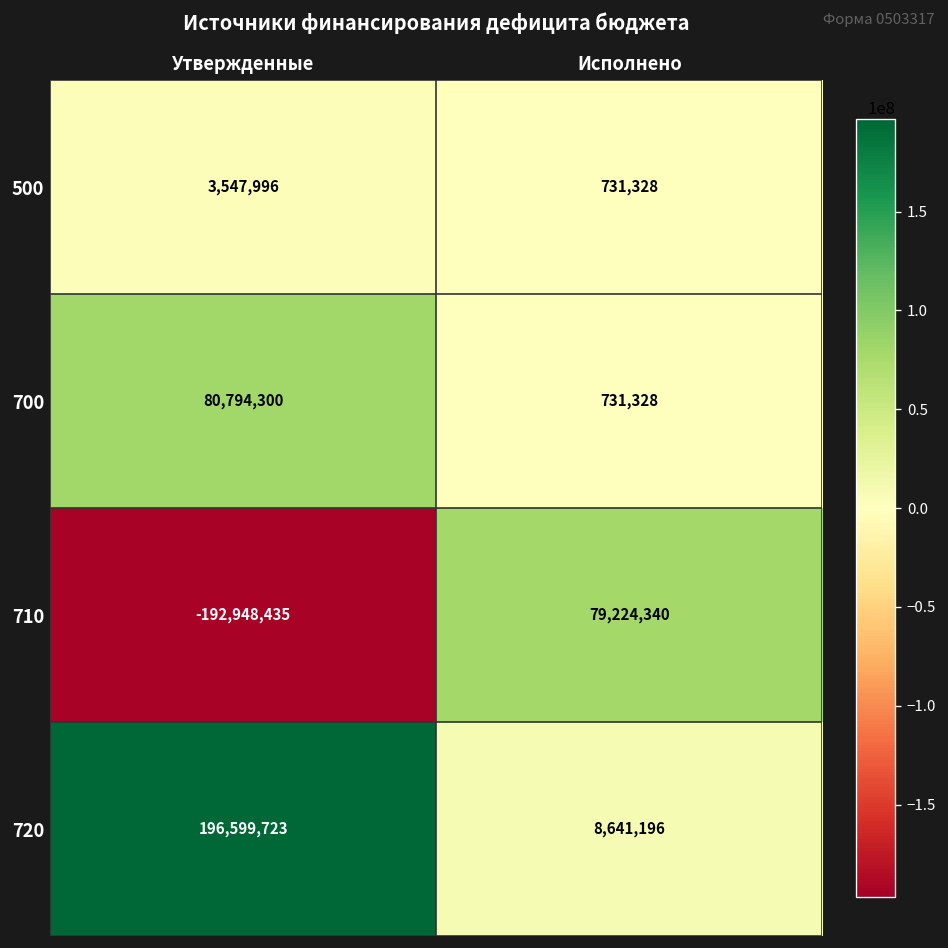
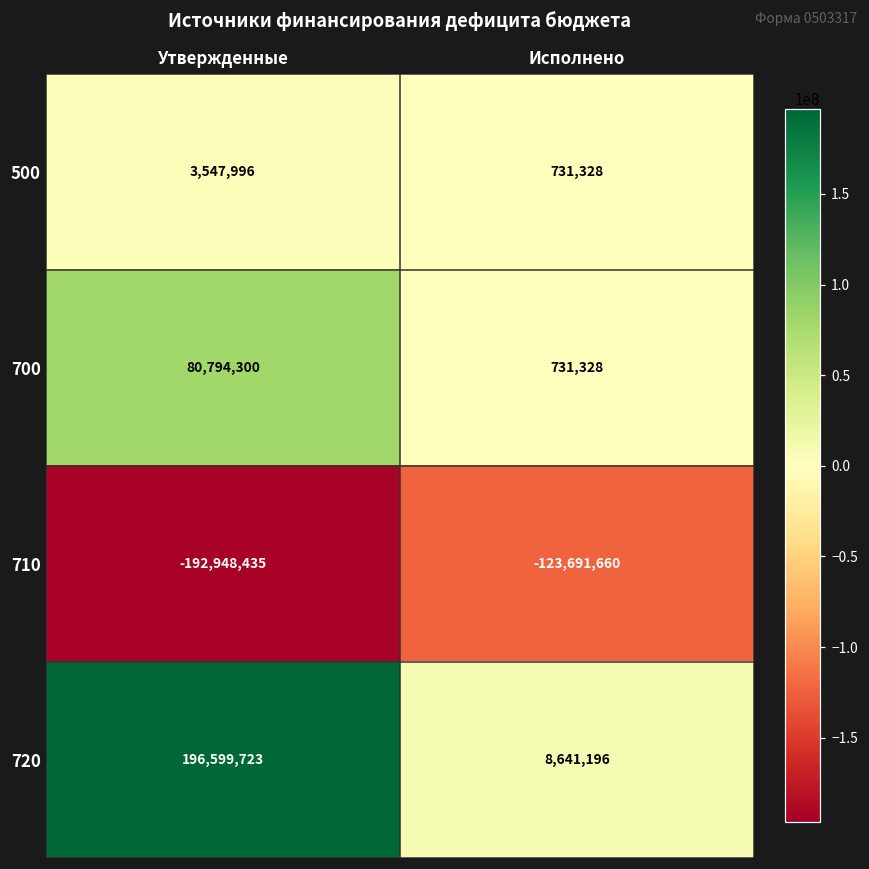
  {
    "500": {
      "Утвержденные": "3,547,996",
      "Исполнено": "731,328"
    },
    "700": {
      "Утвержденные": "80,794,300",
      "Исполнено": "731,328"
    },
    "710": {
      "Утвержденные": "-192,948,435",
-     "Исполнено": "79,224,340"
+     "Исполнено": "-123,691,660"
    },
    "720": {
      "Утвержденные": "196,599,723",
      "Исполнено": "8,641,196"
    }
  }
